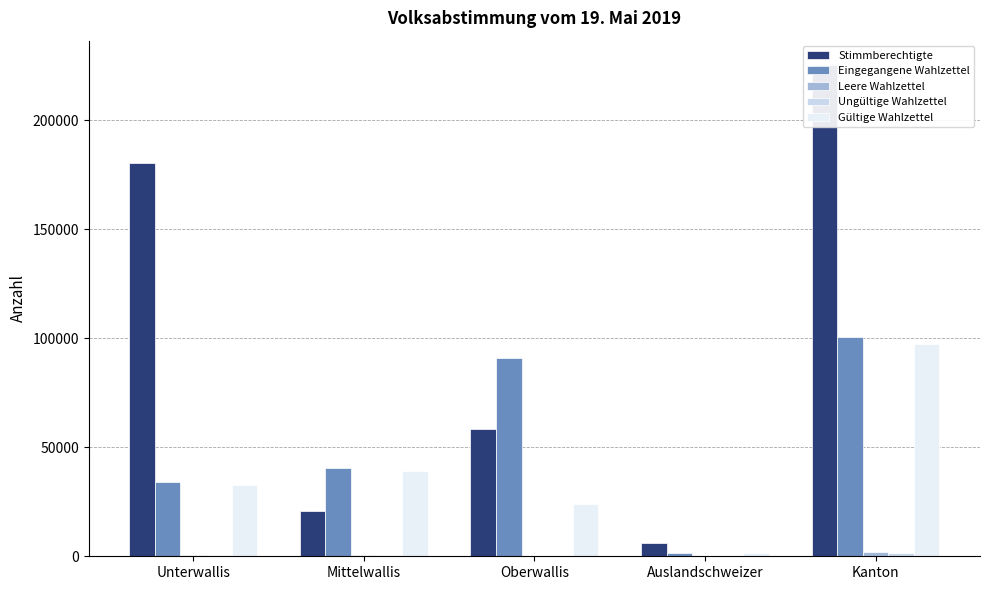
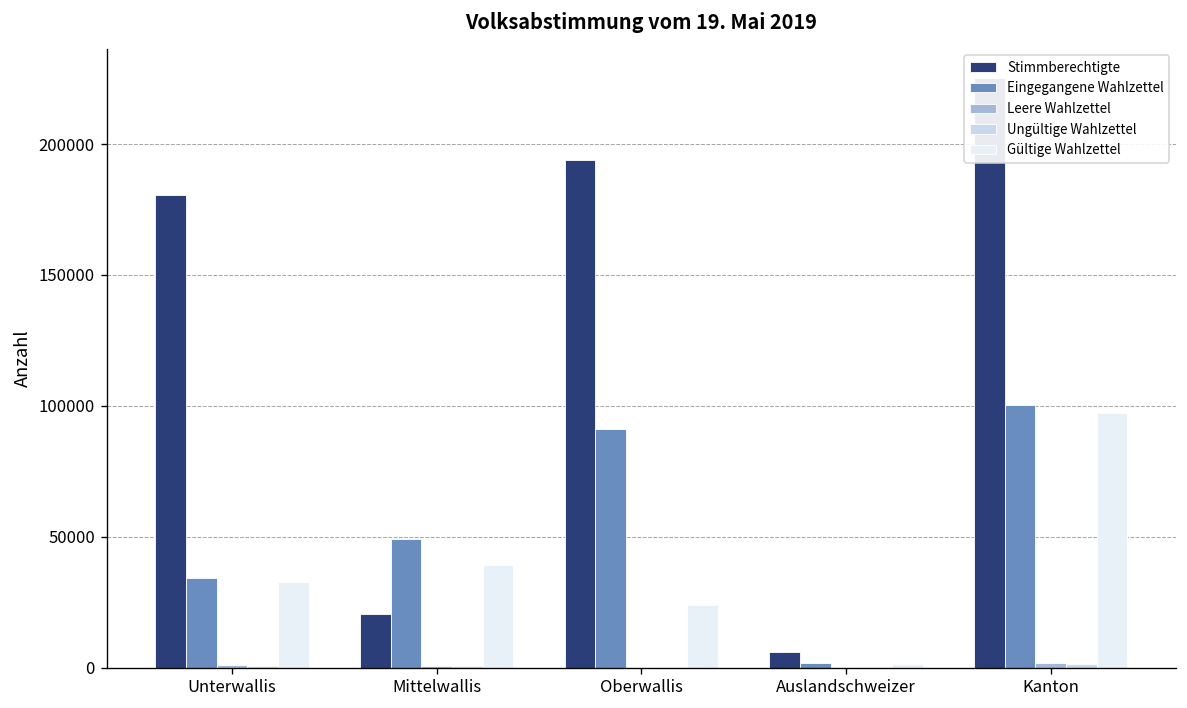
  {
    "Stimmberechtigte": {
      "Unterwallis": 180000,
      "Mittelwallis": 21000,
-     "Oberwallis": 58000,
+     "Oberwallis": 194000,
      "Auslandschweizer": 6000
    },
    "Eingegangene Wahlzettel": {
      "Unterwallis": 34000,
-     "Mittelwallis": 40000,
+     "Mittelwallis": 49000,
      "Oberwallis": 91000,
      "Auslandschweizer": 2000,
      "Kanton": 100000
    }
  }
